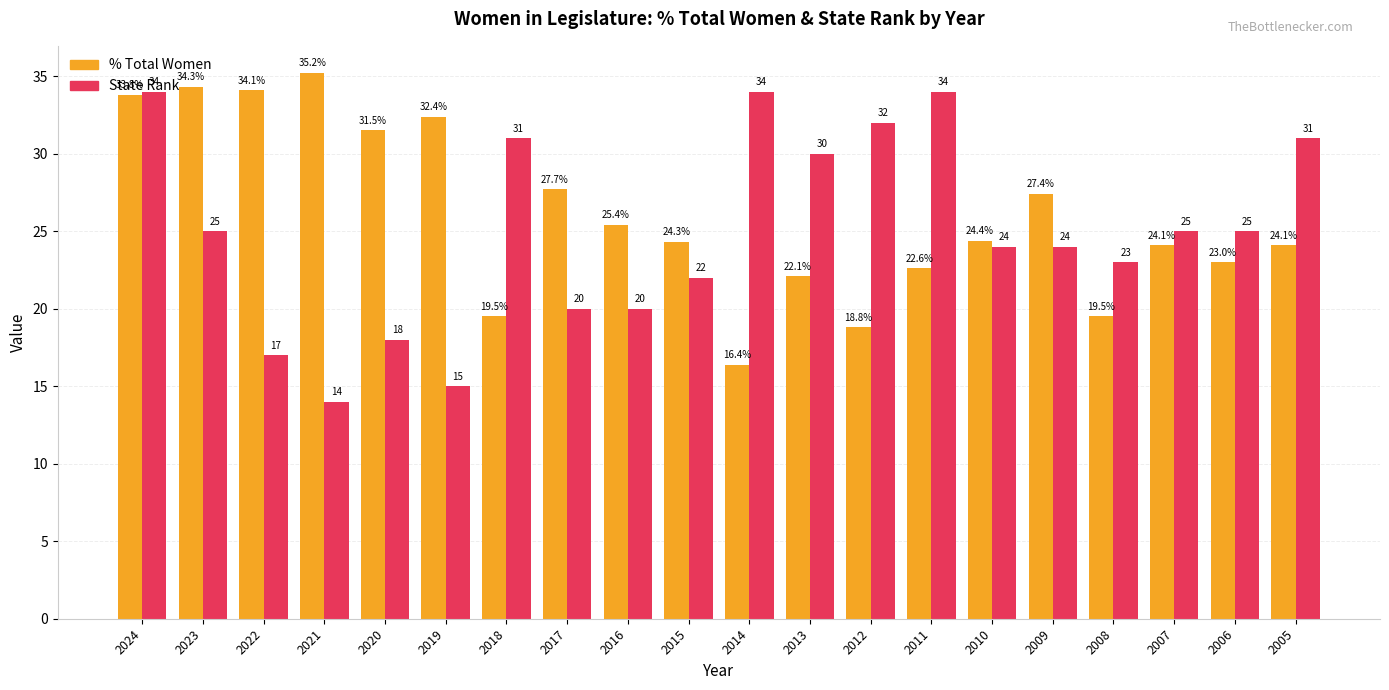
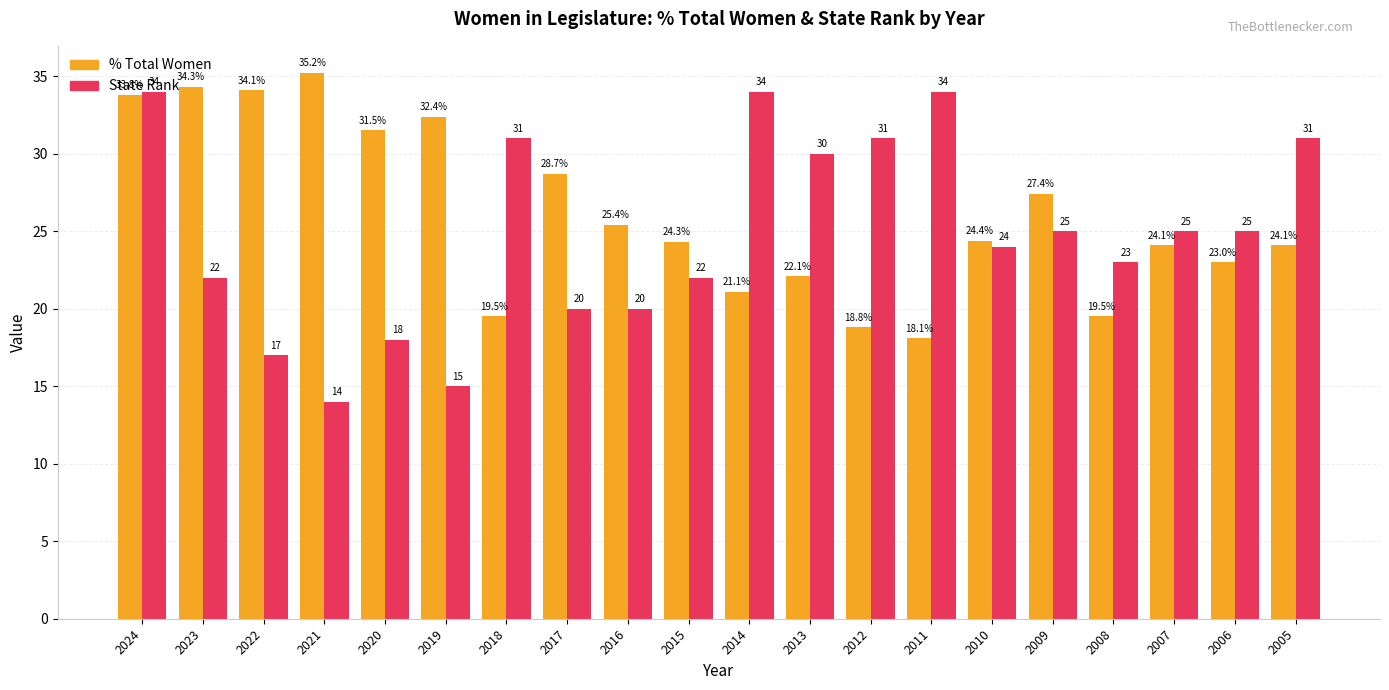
  {
    "% Total Women": {
      "2024": "33.8%",
      "2023": "34.3%",
      "2022": "34.1%",
      "2021": "35.2%",
      "2020": "31.5%",
      "2019": "32.4%",
      "2018": "19.5%",
-     "2017": "27.7%",
+     "2017": "28.7%",
      "2016": "25.4%",
      "2015": "24.3%",
-     "2014": "16.4%",
+     "2014": "21.1%",
      "2013": "22.1%",
      "2012": "18.8%",
-     "2011": "22.6%",
+     "2011": "18.1%",
      "2010": "24.4%",
      "2009": "27.4%",
      "2008": "19.5%",
      "2007": "24.1%",
      "2006": "23.0%",
      "2005": "24.1%"
    },
    "State Rank": {
      "2024": "34",
-     "2023": "25",
+     "2023": "22",
      "2022": "17",
      "2021": "14",
      "2020": "18",
      "2019": "15",
      "2018": "31",
      "2017": "20",
      "2016": "20",
      "2015": "22",
      "2014": "34",
      "2013": "30",
-     "2012": "32",
+     "2012": "31",
      "2011": "34",
      "2010": "24",
-     "2009": "24",
+     "2009": "25",
      "2008": "23",
      "2007": "25",
      "2006": "25",
      "2005": "31"
    }
  }
